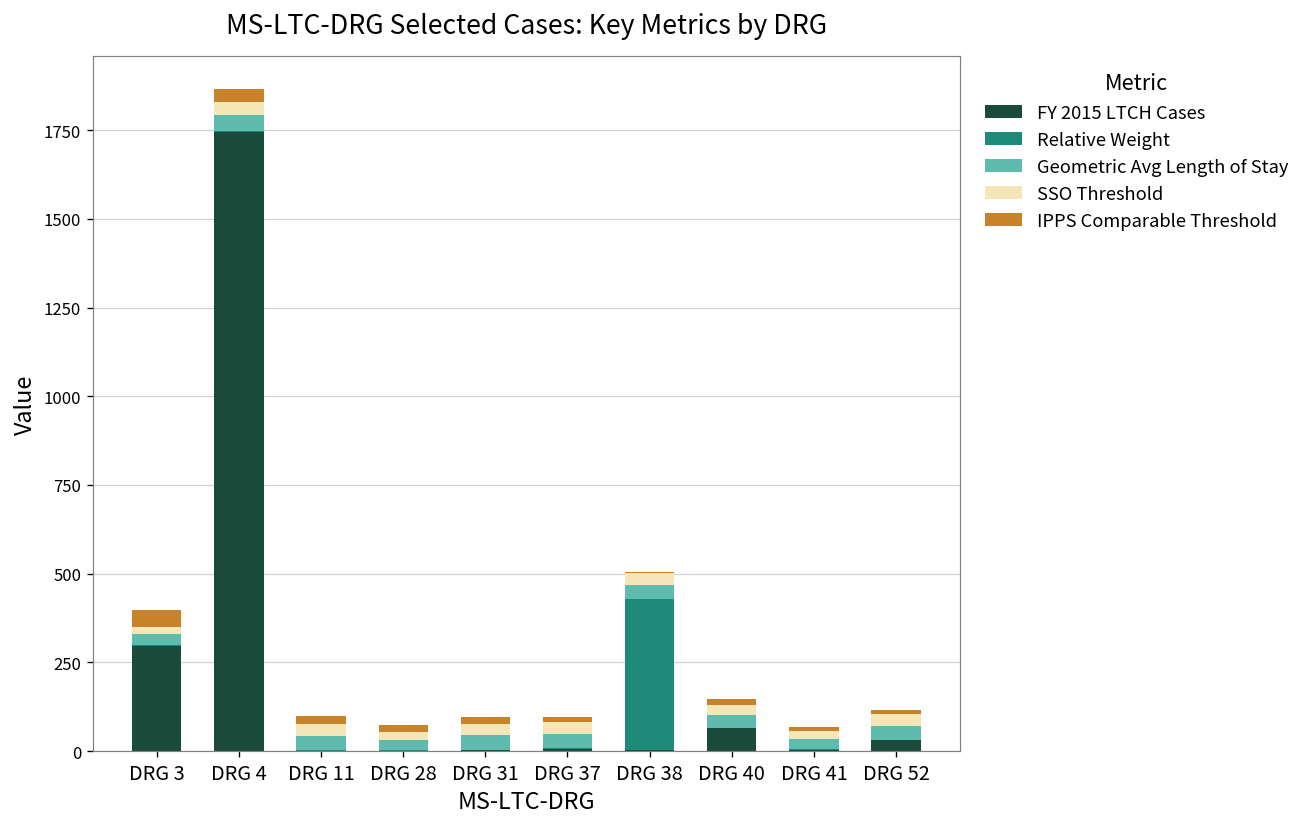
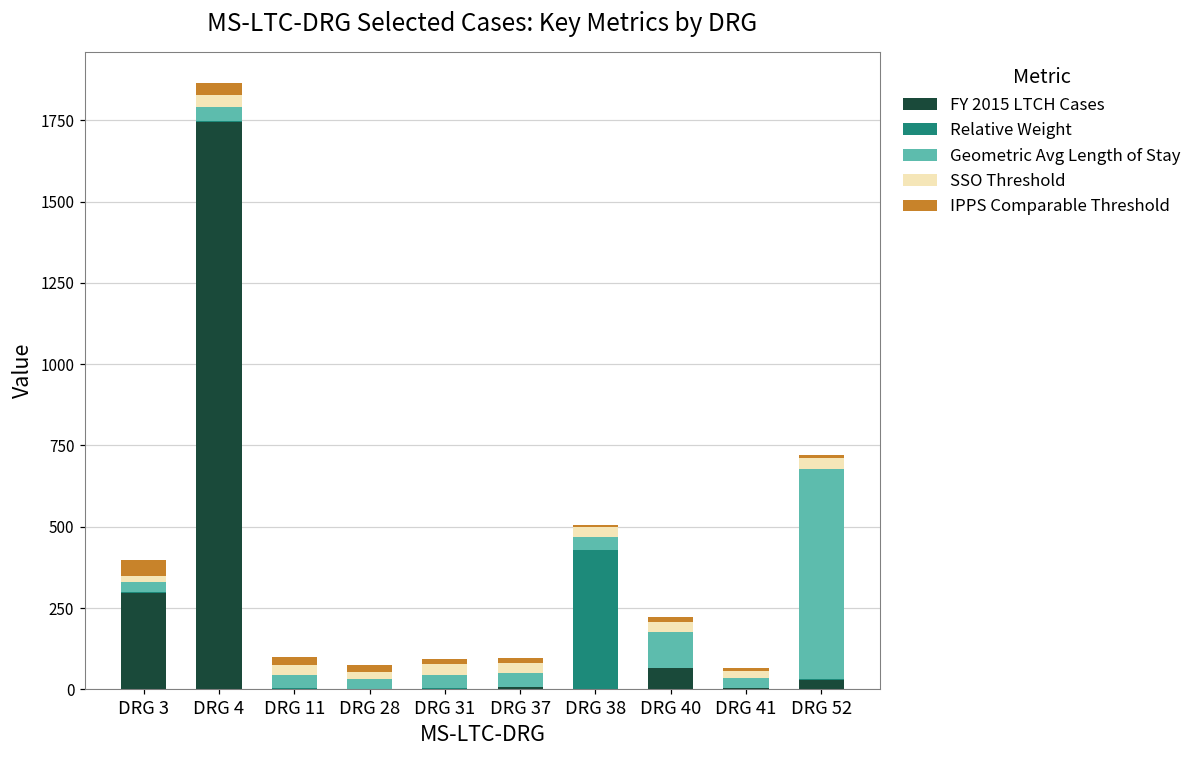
  {
    "FY 2015 LTCH Cases": {
      "DRG 3": 300,
      "DRG 4": 1750,
      "DRG 40": 70,
      "DRG 52": 30
    },
    "Relative Weight": {
      "DRG 38": 430
    },
    "Geometric Avg Length of Stay": {
      "DRG 3": 30,
      "DRG 4": 40,
      "DRG 11": 40,
      "DRG 28": 30,
      "DRG 31": 40,
      "DRG 37": 40,
      "DRG 38": 40,
-     "DRG 40": 30,
+     "DRG 40": 110,
      "DRG 41": 30,
-     "DRG 52": 40
+     "DRG 52": 650
    },
    "SSO Threshold": {
      "DRG 3": 20,
      "DRG 4": 40,
      "DRG 11": 30,
      "DRG 28": 20,
      "DRG 31": 30,
      "DRG 37": 30,
      "DRG 38": 30,
      "DRG 40": 30,
      "DRG 41": 20,
      "DRG 52": 30
    },
    "IPPS Comparable Threshold": {
      "DRG 3": 50,
      "DRG 4": 40,
      "DRG 11": 20,
      "DRG 28": 20,
      "DRG 31": 20,
      "DRG 37": 10,
      "DRG 40": 20,
      "DRG 41": 10,
      "DRG 52": 10
    }
  }
